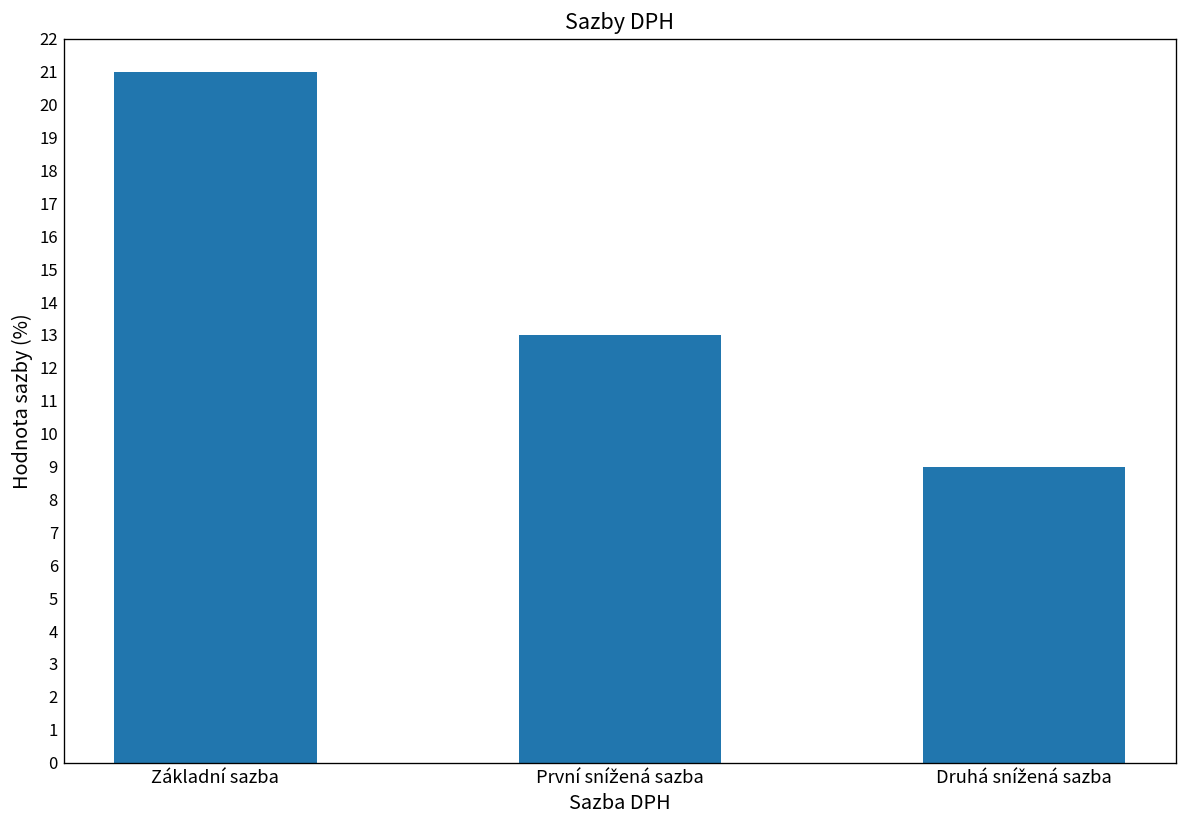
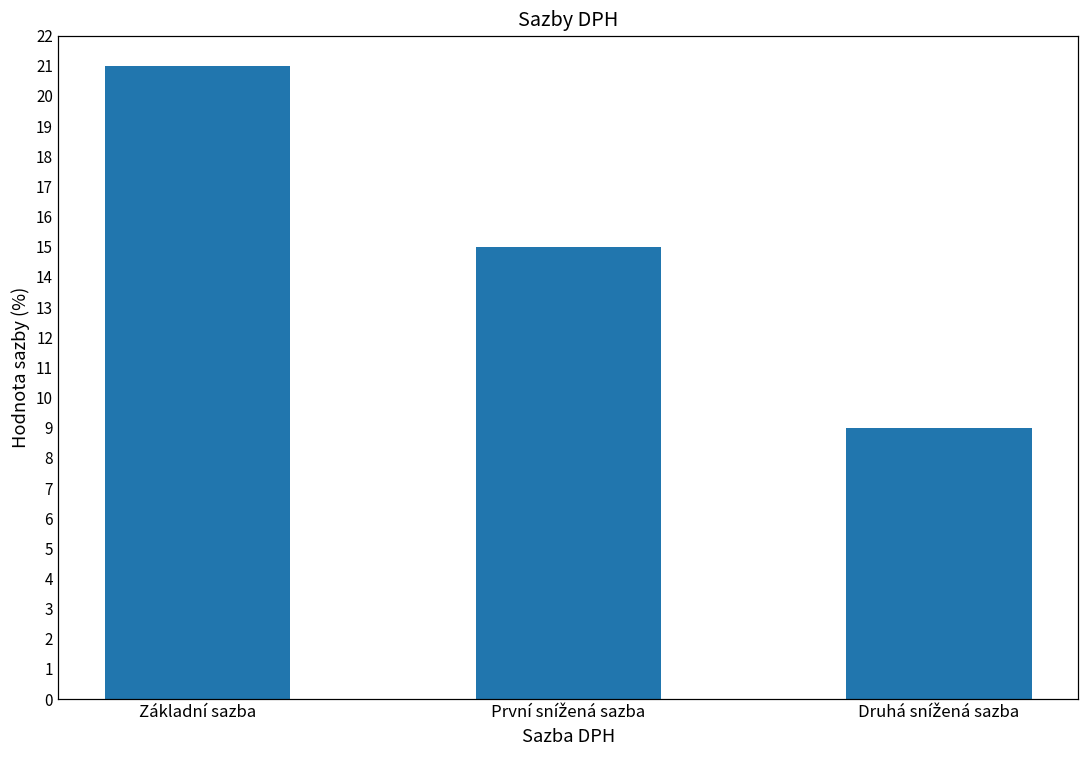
  {
    "Základní sazba": 21,
-   "První snížená sazba": 13,
+   "První snížená sazba": 15,
    "Druhá snížená sazba": 9
  }
